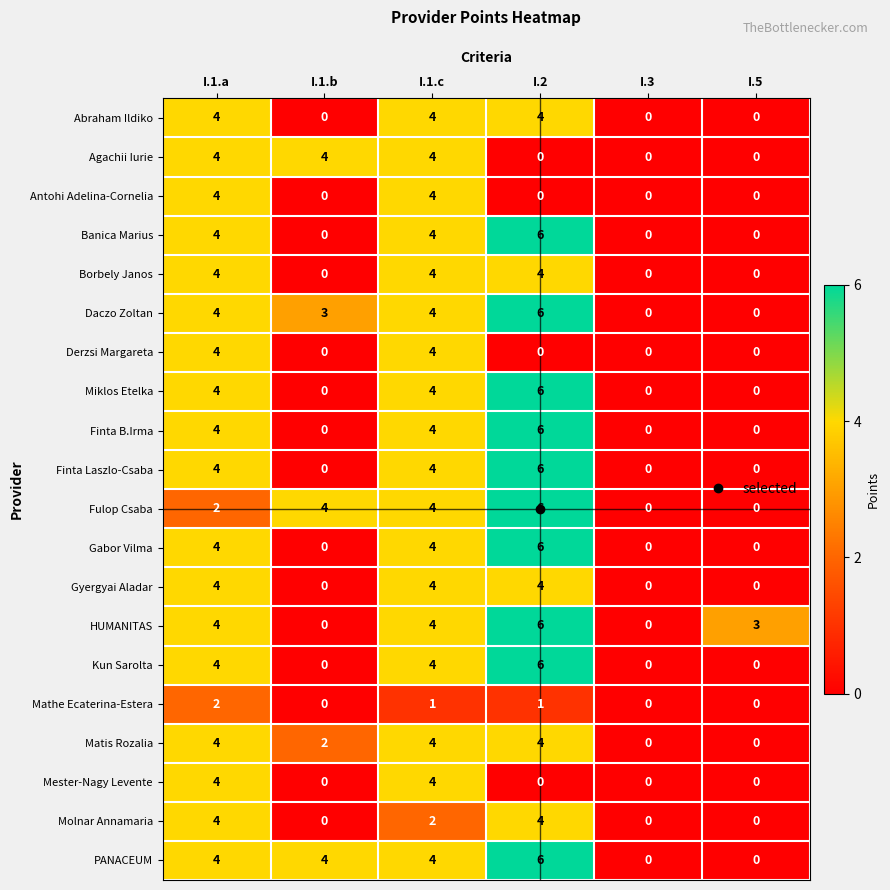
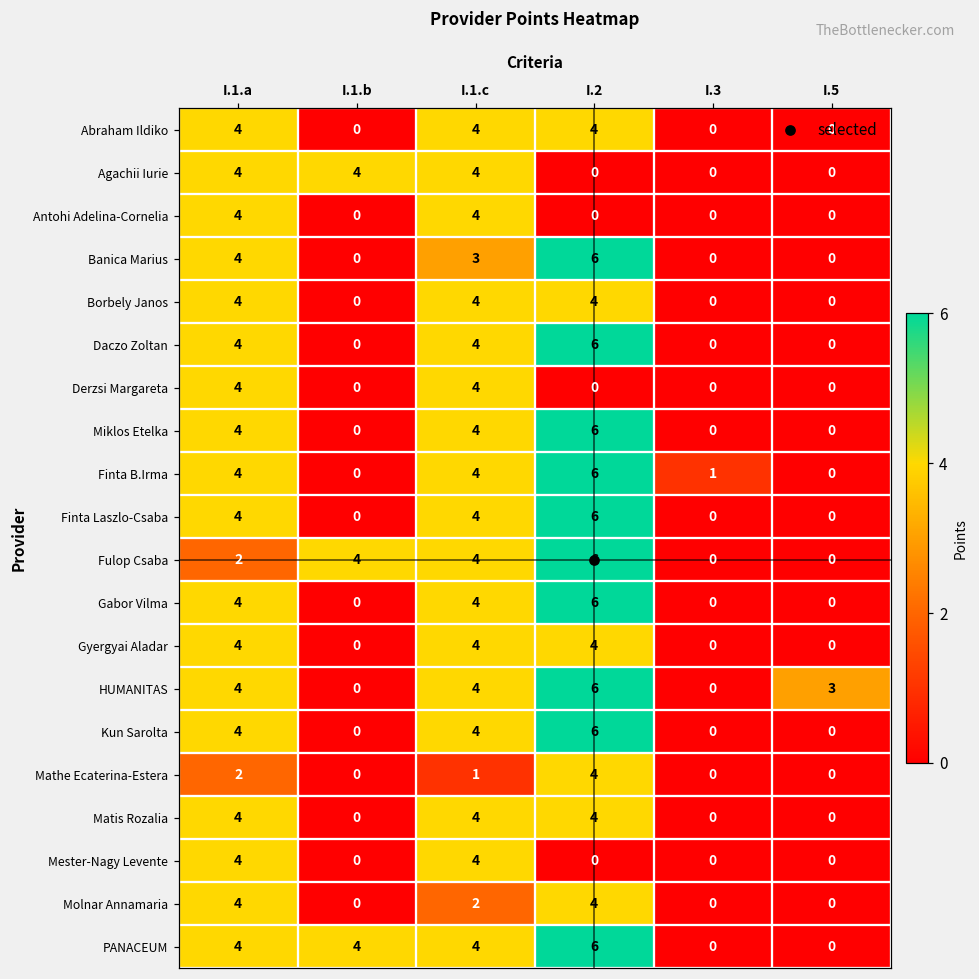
  {
    "Abraham Ildiko": {
      "I.1.a": 4,
      "I.1.b": 0,
      "I.1.c": 4,
      "I.2": 4,
      "I.3": 0,
      "I.5": 0
    },
    "Agachii Iurie": {
      "I.1.a": 4,
      "I.1.b": 4,
      "I.1.c": 4,
      "I.2": 0,
      "I.3": 0,
      "I.5": 0
    },
    "Antohi Adelina-Cornelia": {
      "I.1.a": 4,
      "I.1.b": 0,
      "I.1.c": 4,
      "I.2": 0,
      "I.3": 0,
      "I.5": 0
    },
    "Banica Marius": {
      "I.1.a": 4,
      "I.1.b": 0,
-     "I.1.c": 4,
+     "I.1.c": 3,
      "I.2": 6,
      "I.3": 0,
      "I.5": 0
    },
    "Borbely Janos": {
      "I.1.a": 4,
      "I.1.b": 0,
      "I.1.c": 4,
      "I.2": 4,
      "I.3": 0,
      "I.5": 0
    },
    "Daczo Zoltan": {
      "I.1.a": 4,
-     "I.1.b": 3,
+     "I.1.b": 0,
      "I.1.c": 4,
      "I.2": 6,
      "I.3": 0,
      "I.5": 0
    },
    "Derzsi Margareta": {
      "I.1.a": 4,
      "I.1.b": 0,
      "I.1.c": 4,
      "I.2": 0,
      "I.3": 0,
      "I.5": 0
    },
    "Miklos Etelka": {
      "I.1.a": 4,
      "I.1.b": 0,
      "I.1.c": 4,
      "I.2": 6,
      "I.3": 0,
      "I.5": 0
    },
    "Finta B.Irma": {
      "I.1.a": 4,
      "I.1.b": 0,
      "I.1.c": 4,
      "I.2": 6,
-     "I.3": 0,
+     "I.3": 1,
      "I.5": 0
    },
    "Finta Laszlo-Csaba": {
      "I.1.a": 4,
      "I.1.b": 0,
      "I.1.c": 4,
      "I.2": 6,
      "I.3": 0,
      "I.5": 0
    },
    "Fulop Csaba": {
      "I.1.a": 2,
      "I.1.b": 4,
      "I.1.c": 4,
      "I.3": 0,
      "I.5": 0
    },
    "Gabor Vilma": {
      "I.1.a": 4,
      "I.1.b": 0,
      "I.1.c": 4,
      "I.2": 6,
      "I.3": 0,
      "I.5": 0
    },
    "Gyergyai Aladar": {
      "I.1.a": 4,
      "I.1.b": 0,
      "I.1.c": 4,
      "I.2": 4,
      "I.3": 0,
      "I.5": 0
    },
    "HUMANITAS": {
      "I.1.a": 4,
      "I.1.b": 0,
      "I.1.c": 4,
      "I.2": 6,
      "I.3": 0,
      "I.5": 3
    },
    "Kun Sarolta": {
      "I.1.a": 4,
      "I.1.b": 0,
      "I.1.c": 4,
      "I.2": 6,
      "I.3": 0,
      "I.5": 0
    },
    "Mathe Ecaterina-Estera": {
      "I.1.a": 2,
      "I.1.b": 0,
      "I.1.c": 1,
-     "I.2": 1,
+     "I.2": 4,
      "I.3": 0,
      "I.5": 0
    },
    "Matis Rozalia": {
      "I.1.a": 4,
-     "I.1.b": 2,
+     "I.1.b": 0,
      "I.1.c": 4,
      "I.2": 4,
      "I.3": 0,
      "I.5": 0
    },
    "Mester-Nagy Levente": {
      "I.1.a": 4,
      "I.1.b": 0,
      "I.1.c": 4,
      "I.2": 0,
      "I.3": 0,
      "I.5": 0
    },
    "Molnar Annamaria": {
      "I.1.a": 4,
      "I.1.b": 0,
      "I.1.c": 2,
      "I.2": 4,
      "I.3": 0,
      "I.5": 0
    },
    "PANACEUM": {
      "I.1.a": 4,
      "I.1.b": 4,
      "I.1.c": 4,
      "I.2": 6,
      "I.3": 0,
      "I.5": 0
    }
  }
